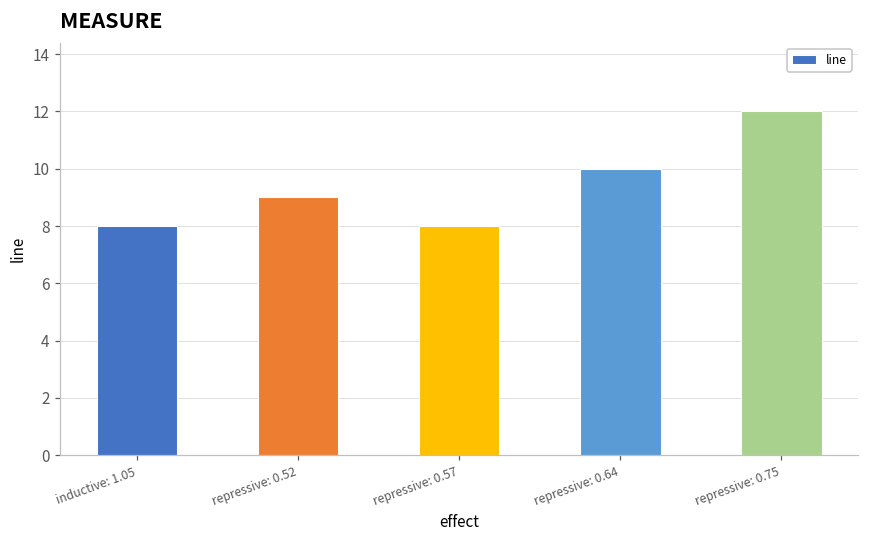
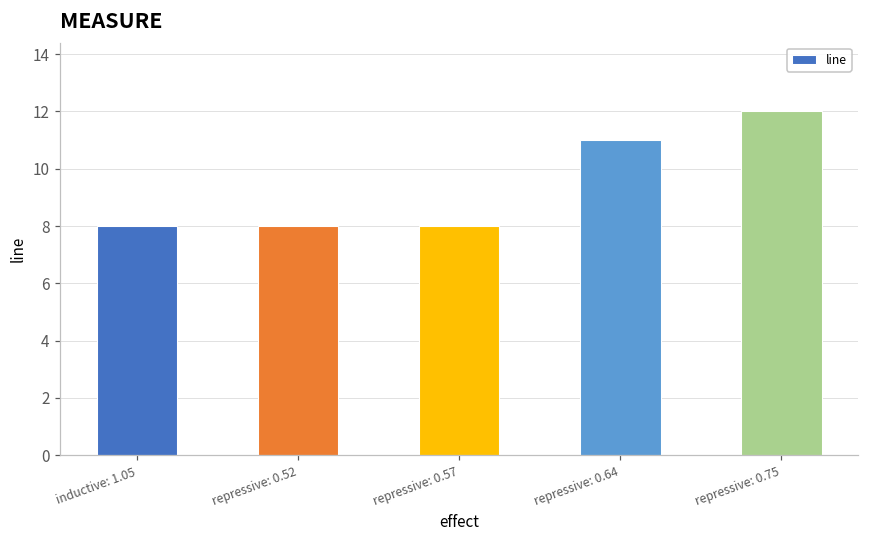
  {
    "inductive: 1.05": 8,
-   "repressive: 0.52": 9,
+   "repressive: 0.52": 8,
    "repressive: 0.57": 8,
-   "repressive: 0.64": 10,
+   "repressive: 0.64": 11,
    "repressive: 0.75": 12
  }
